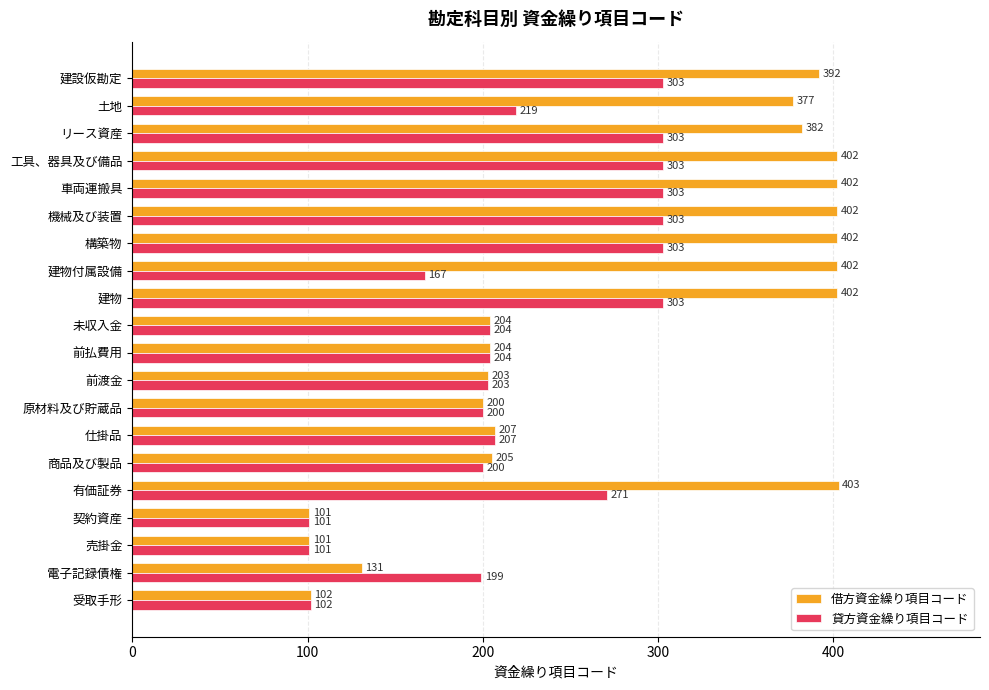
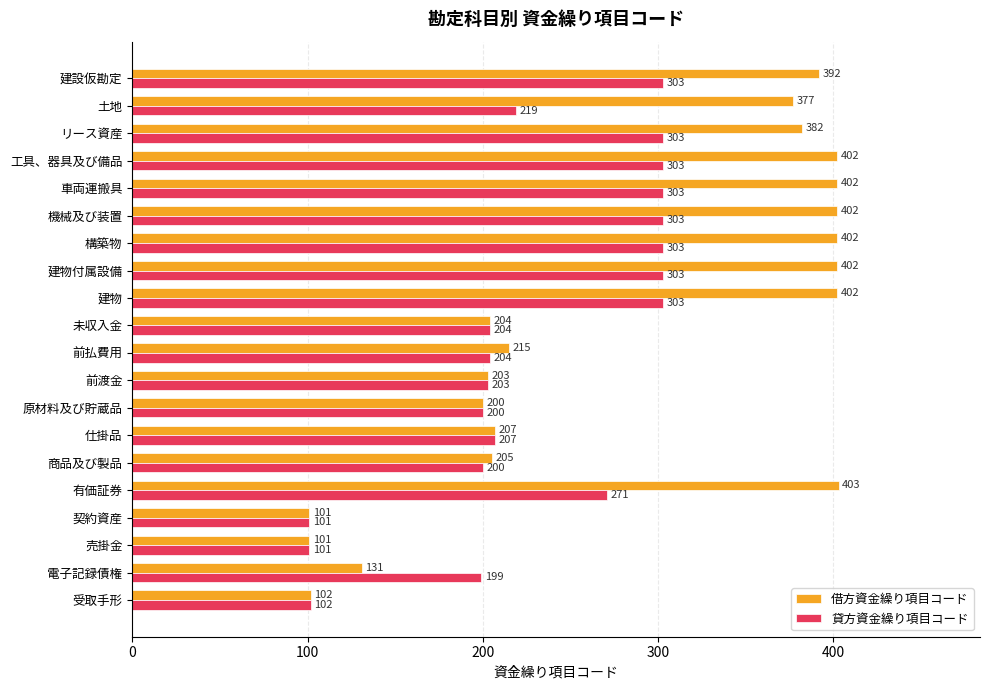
  {
    "借方資金繰り項目コード": {
      "建設仮勘定": 392,
      "土地": 377,
      "リース資産": 382,
      "工具、器具及び備品": 402,
      "車両運搬具": 402,
      "機械及び装置": 402,
      "構築物": 402,
      "建物付属設備": 402,
      "建物": 402,
      "未収入金": 204,
-     "前払費用": 204,
+     "前払費用": 215,
      "前渡金": 203,
      "原材料及び貯蔵品": 200,
      "仕掛品": 207,
      "商品及び製品": 205,
      "有価証券": 403,
      "契約資産": 101,
      "売掛金": 101,
      "電子記録債権": 131,
      "受取手形": 102
    },
    "貸方資金繰り項目コード": {
      "建設仮勘定": 303,
      "土地": 219,
      "リース資産": 303,
      "工具、器具及び備品": 303,
      "車両運搬具": 303,
      "機械及び装置": 303,
      "構築物": 303,
-     "建物付属設備": 167,
+     "建物付属設備": 303,
      "建物": 303,
      "未収入金": 204,
      "前払費用": 204,
      "前渡金": 203,
      "原材料及び貯蔵品": 200,
      "仕掛品": 207,
      "商品及び製品": 200,
      "有価証券": 271,
      "契約資産": 101,
      "売掛金": 101,
      "電子記録債権": 199,
      "受取手形": 102
    }
  }
